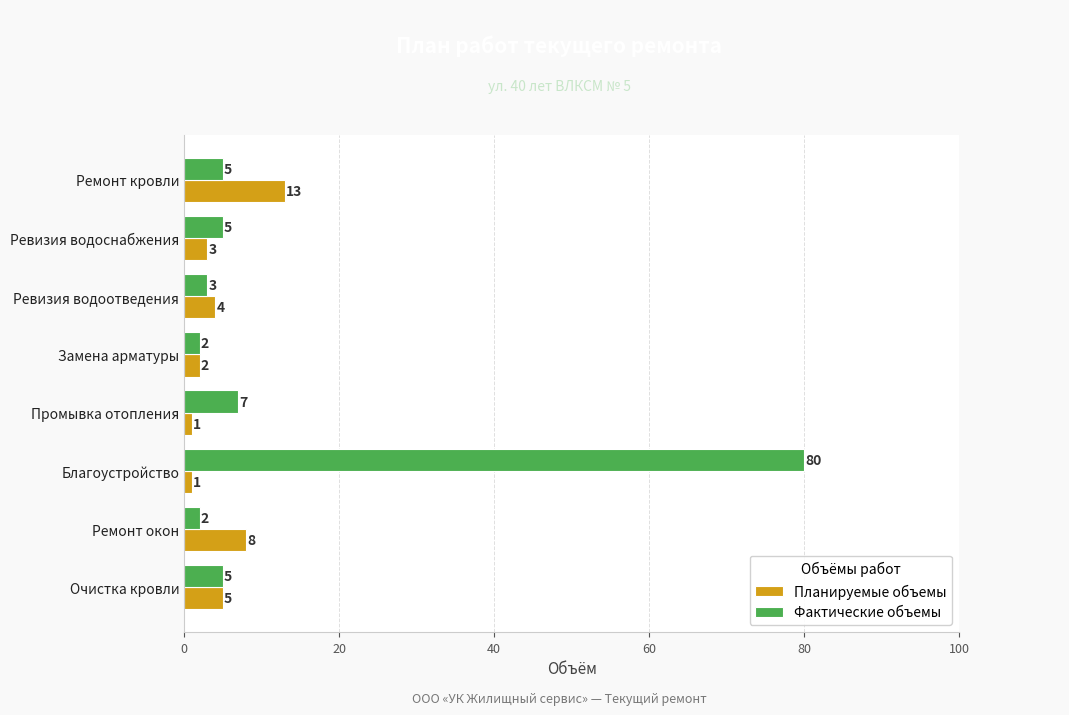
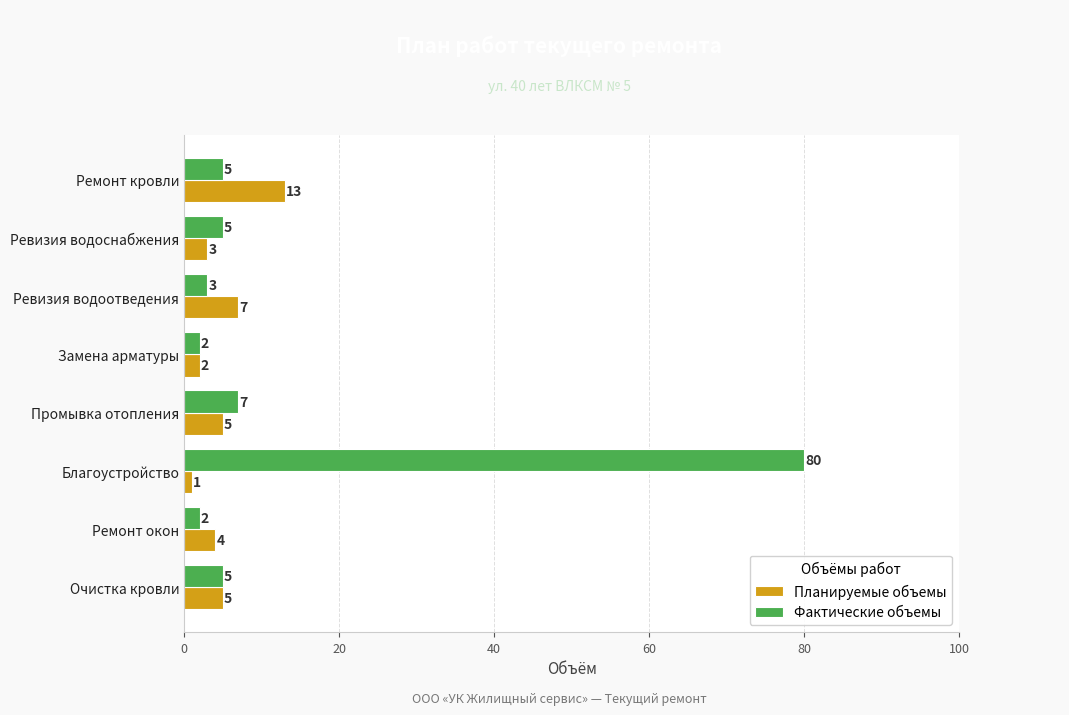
  {
    "Планируемые объемы": {
      "Ремонт кровли": 13,
      "Ревизия водоснабжения": 3,
-     "Ревизия водоотведения": 4,
+     "Ревизия водоотведения": 7,
      "Замена арматуры": 2,
-     "Промывка отопления": 1,
+     "Промывка отопления": 5,
      "Благоустройство": 1,
-     "Ремонт окон": 8,
+     "Ремонт окон": 4,
      "Очистка кровли": 5
    },
    "Фактические объемы": {
      "Ремонт кровли": 5,
      "Ревизия водоснабжения": 5,
      "Ревизия водоотведения": 3,
      "Замена арматуры": 2,
      "Промывка отопления": 7,
      "Благоустройство": 80,
      "Ремонт окон": 2,
      "Очистка кровли": 5
    }
  }
